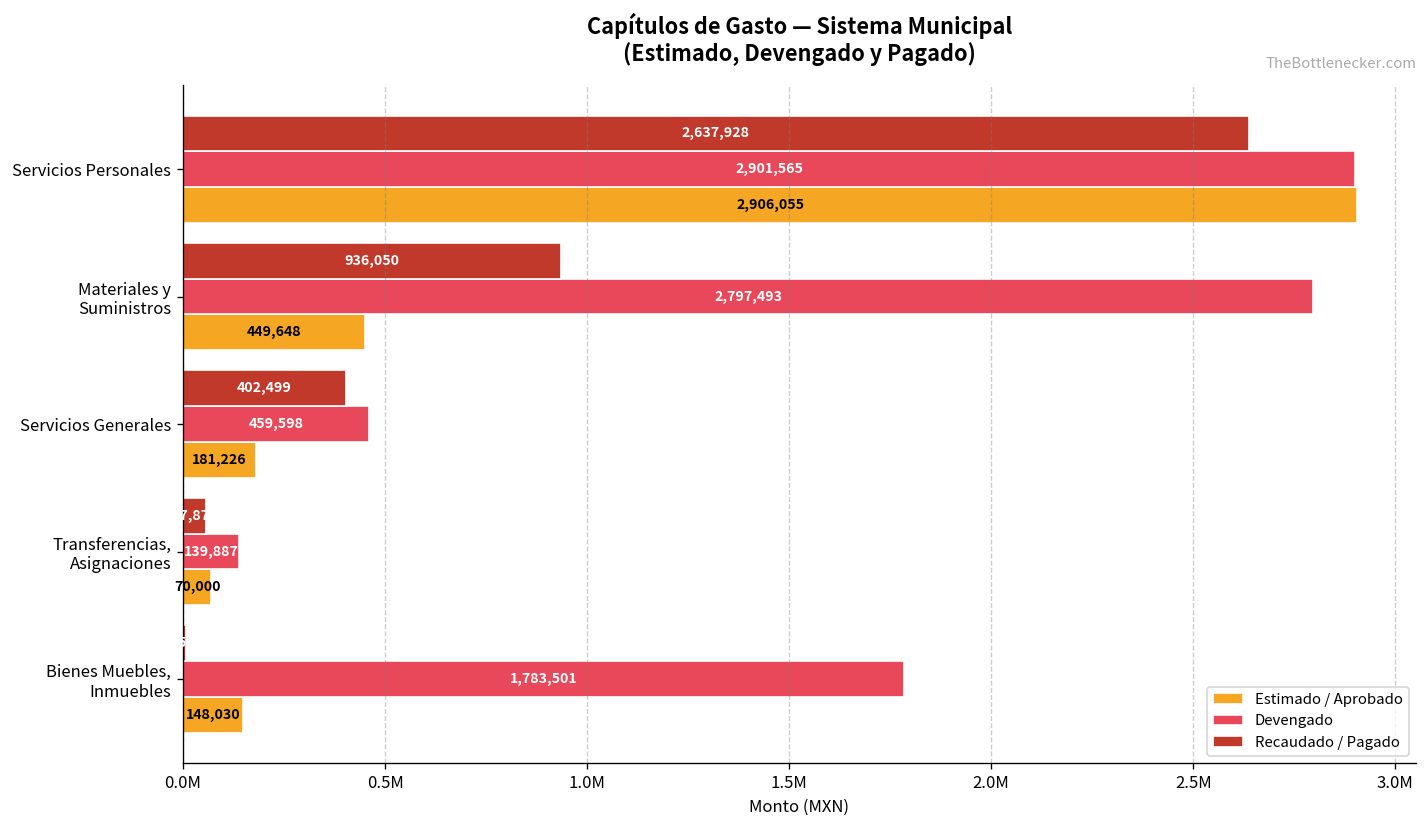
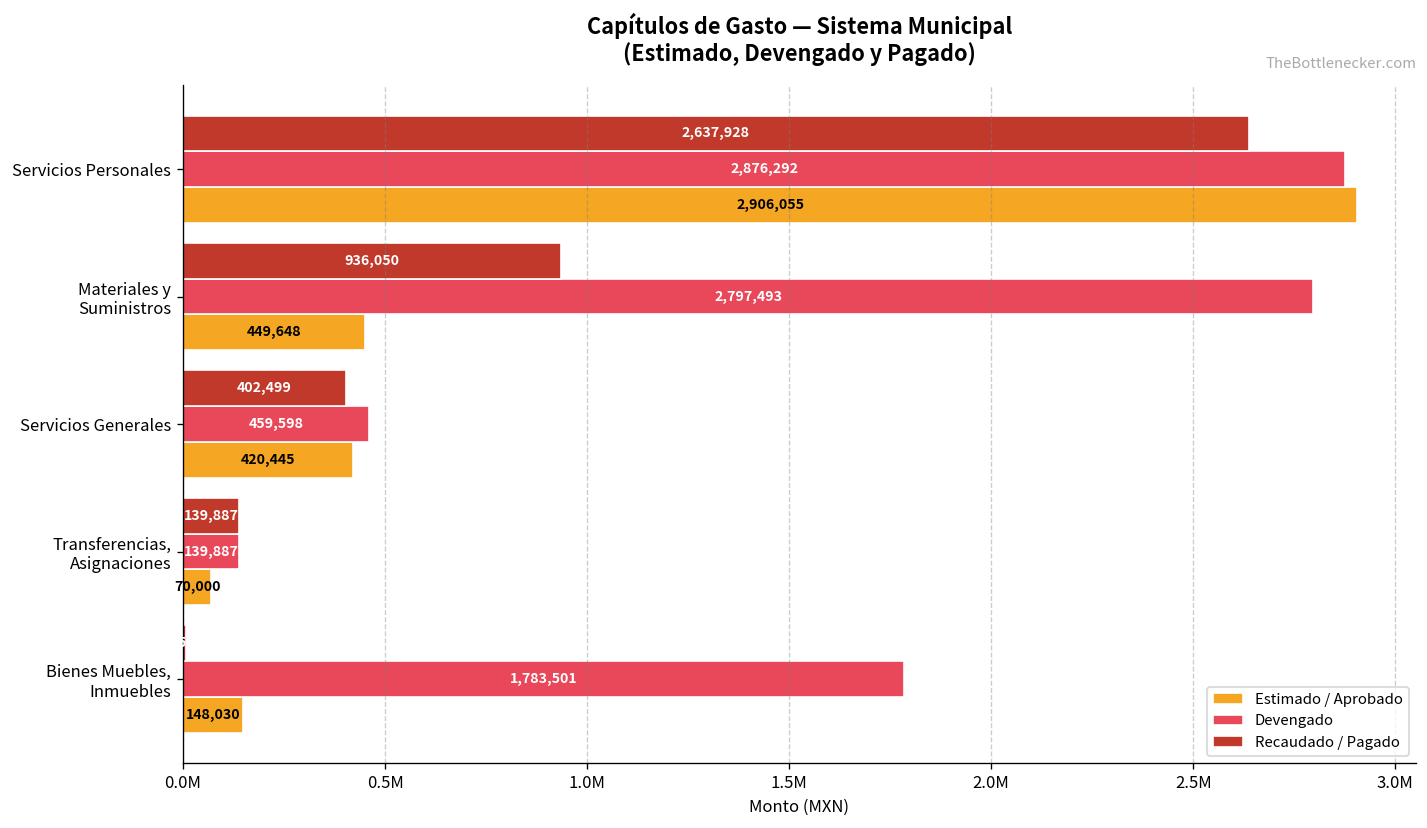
  {
    "Estimado / Aprobado": {
      "Servicios Personales": "2,906,055",
      "Materiales y Suministros": "449,648",
-     "Servicios Generales": "181,226",
+     "Servicios Generales": "420,445",
      "Transferencias, Asignaciones": "70,000",
      "Bienes Muebles, Inmuebles": "148,030"
    },
    "Devengado": {
-     "Servicios Personales": "2,901,565",
+     "Servicios Personales": "2,876,292",
      "Materiales y Suministros": "2,797,493",
      "Servicios Generales": "459,598",
      "Transferencias, Asignaciones": "139,887",
      "Bienes Muebles, Inmuebles": "1,783,501"
    },
    "Recaudado / Pagado": {
-     "Transferencias, Asignaciones": "60000",
+     "Transferencias, Asignaciones": "140000",
      "Bienes Muebles, Inmuebles": "10000"
    }
  }
